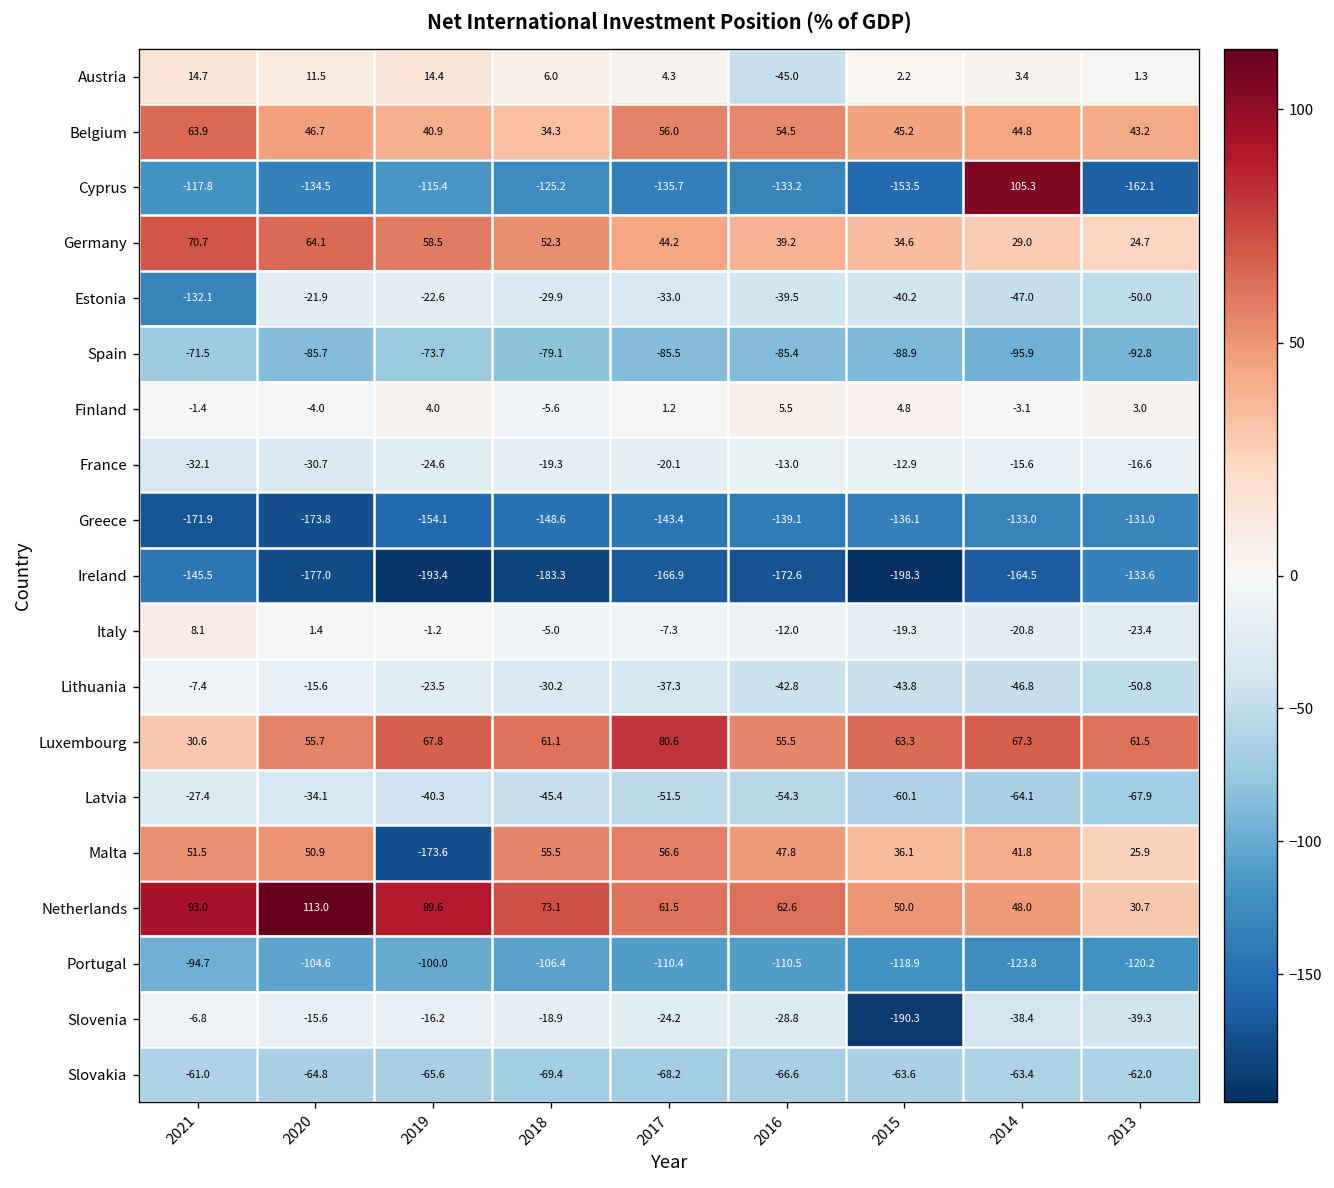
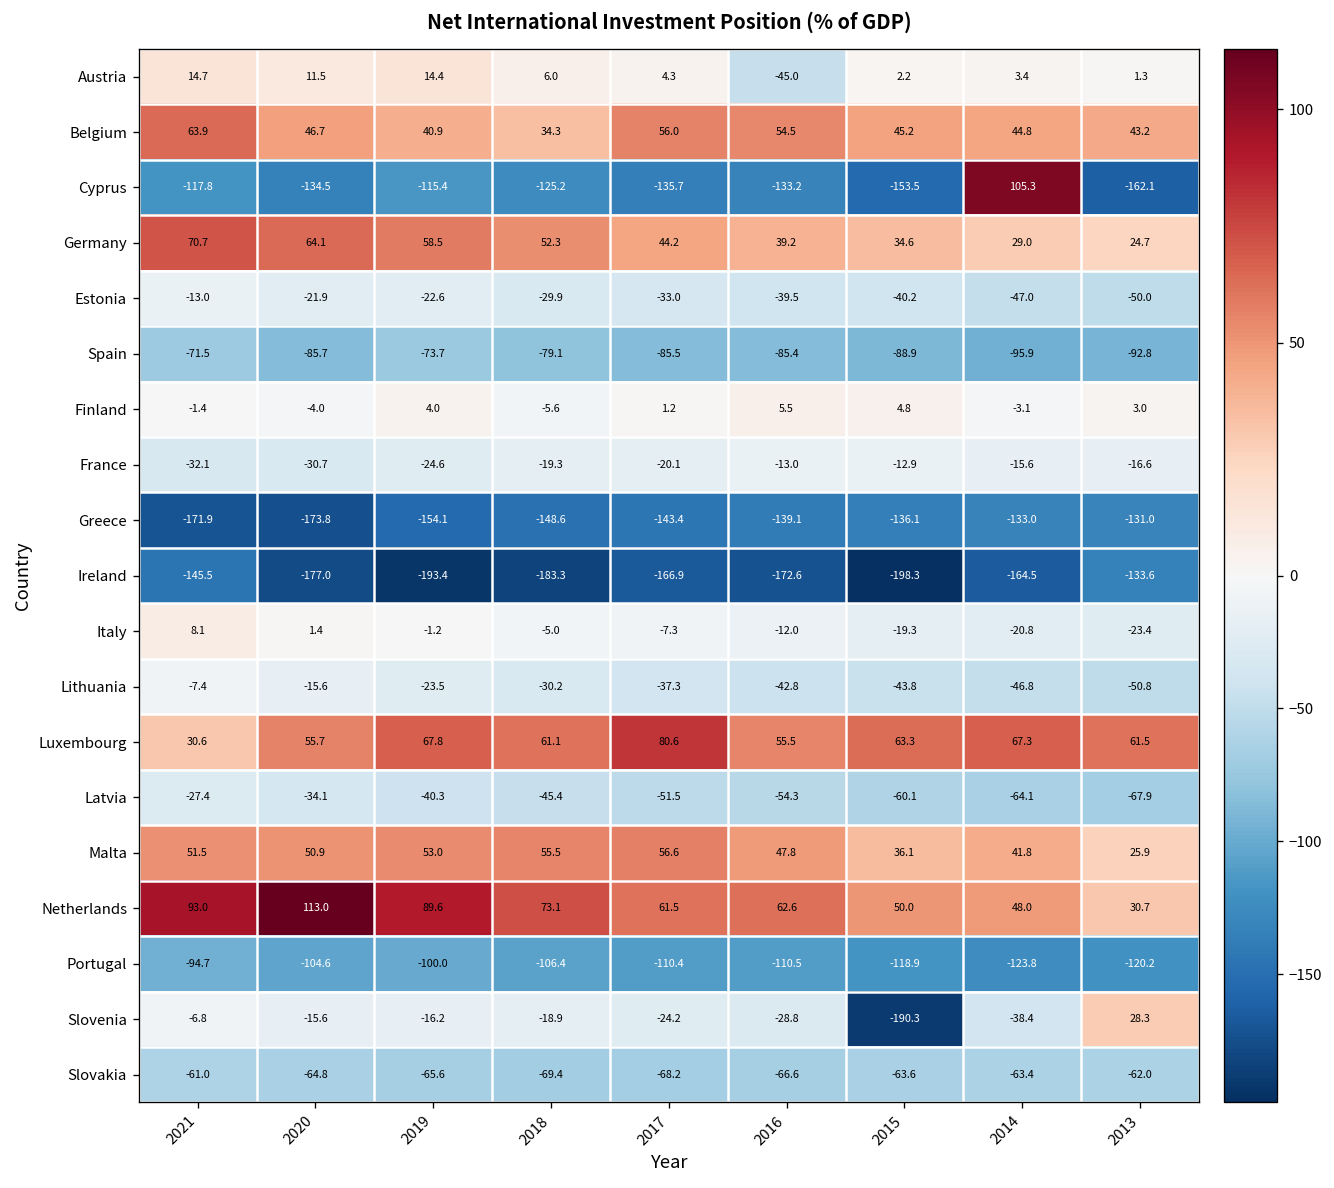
  {
    "Austria": {
      "2021": 14.7,
      "2020": 11.5,
      "2019": 14.4,
      "2018": 6.0,
      "2017": 4.3,
      "2016": -45.0,
      "2015": 2.2,
      "2014": 3.4,
      "2013": 1.3
    },
    "Belgium": {
      "2021": 63.9,
      "2020": 46.7,
      "2019": 40.9,
      "2018": 34.3,
      "2017": 56.0,
      "2016": 54.5,
      "2015": 45.2,
      "2014": 44.8,
      "2013": 43.2
    },
    "Cyprus": {
      "2021": -117.8,
      "2020": -134.5,
      "2019": -115.4,
      "2018": -125.2,
      "2017": -135.7,
      "2016": -133.2,
      "2015": -153.5,
      "2014": 105.3,
      "2013": -162.1
    },
    "Germany": {
      "2021": 70.7,
      "2020": 64.1,
      "2019": 58.5,
      "2018": 52.3,
      "2017": 44.2,
      "2016": 39.2,
      "2015": 34.6,
      "2014": 29.0,
      "2013": 24.7
    },
    "Estonia": {
-     "2021": -132.1,
+     "2021": -13.0,
      "2020": -21.9,
      "2019": -22.6,
      "2018": -29.9,
      "2017": -33.0,
      "2016": -39.5,
      "2015": -40.2,
      "2014": -47.0,
      "2013": -50.0
    },
    "Spain": {
      "2021": -71.5,
      "2020": -85.7,
      "2019": -73.7,
      "2018": -79.1,
      "2017": -85.5,
      "2016": -85.4,
      "2015": -88.9,
      "2014": -95.9,
      "2013": -92.8
    },
    "Finland": {
      "2021": -1.4,
      "2020": -4.0,
      "2019": 4.0,
      "2018": -5.6,
      "2017": 1.2,
      "2016": 5.5,
      "2015": 4.8,
      "2014": -3.1,
      "2013": 3.0
    },
    "France": {
      "2021": -32.1,
      "2020": -30.7,
      "2019": -24.6,
      "2018": -19.3,
      "2017": -20.1,
      "2016": -13.0,
      "2015": -12.9,
      "2014": -15.6,
      "2013": -16.6
    },
    "Greece": {
      "2021": -171.9,
      "2020": -173.8,
      "2019": -154.1,
      "2018": -148.6,
      "2017": -143.4,
      "2016": -139.1,
      "2015": -136.1,
      "2014": -133.0,
      "2013": -131.0
    },
    "Ireland": {
      "2021": -145.5,
      "2020": -177.0,
      "2019": -193.4,
      "2018": -183.3,
      "2017": -166.9,
      "2016": -172.6,
      "2015": -198.3,
      "2014": -164.5,
      "2013": -133.6
    },
    "Italy": {
      "2021": 8.1,
      "2020": 1.4,
      "2019": -1.2,
      "2018": -5.0,
      "2017": -7.3,
      "2016": -12.0,
      "2015": -19.3,
      "2014": -20.8,
      "2013": -23.4
    },
    "Lithuania": {
      "2021": -7.4,
      "2020": -15.6,
      "2019": -23.5,
      "2018": -30.2,
      "2017": -37.3,
      "2016": -42.8,
      "2015": -43.8,
      "2014": -46.8,
      "2013": -50.8
    },
    "Luxembourg": {
      "2021": 30.6,
      "2020": 55.7,
      "2019": 67.8,
      "2018": 61.1,
      "2017": 80.6,
      "2016": 55.5,
      "2015": 63.3,
      "2014": 67.3,
      "2013": 61.5
    },
    "Latvia": {
      "2021": -27.4,
      "2020": -34.1,
      "2019": -40.3,
      "2018": -45.4,
      "2017": -51.5,
      "2016": -54.3,
      "2015": -60.1,
      "2014": -64.1,
      "2013": -67.9
    },
    "Malta": {
      "2021": 51.5,
      "2020": 50.9,
-     "2019": -173.6,
+     "2019": 53.0,
      "2018": 55.5,
      "2017": 56.6,
      "2016": 47.8,
      "2015": 36.1,
      "2014": 41.8,
      "2013": 25.9
    },
    "Netherlands": {
      "2021": 93.0,
      "2020": 113.0,
      "2019": 89.6,
      "2018": 73.1,
      "2017": 61.5,
      "2016": 62.6,
      "2015": 50.0,
      "2014": 48.0,
      "2013": 30.7
    },
    "Portugal": {
      "2021": -94.7,
      "2020": -104.6,
      "2019": -100.0,
      "2018": -106.4,
      "2017": -110.4,
      "2016": -110.5,
      "2015": -118.9,
      "2014": -123.8,
      "2013": -120.2
    },
    "Slovenia": {
      "2021": -6.8,
      "2020": -15.6,
      "2019": -16.2,
      "2018": -18.9,
      "2017": -24.2,
      "2016": -28.8,
      "2015": -190.3,
      "2014": -38.4,
-     "2013": -39.3
+     "2013": 28.3
    },
    "Slovakia": {
      "2021": -61.0,
      "2020": -64.8,
      "2019": -65.6,
      "2018": -69.4,
      "2017": -68.2,
      "2016": -66.6,
      "2015": -63.6,
      "2014": -63.4,
      "2013": -62.0
    }
  }
